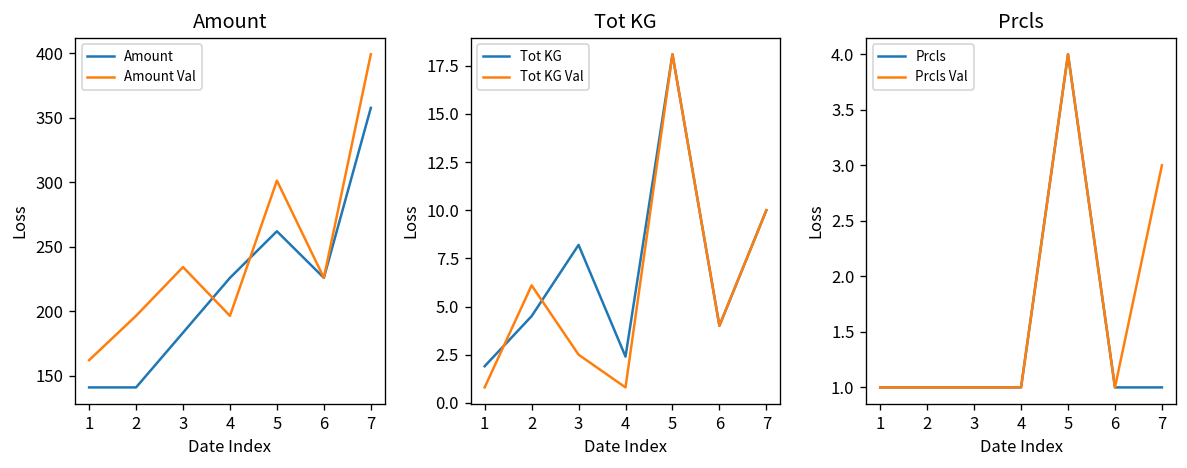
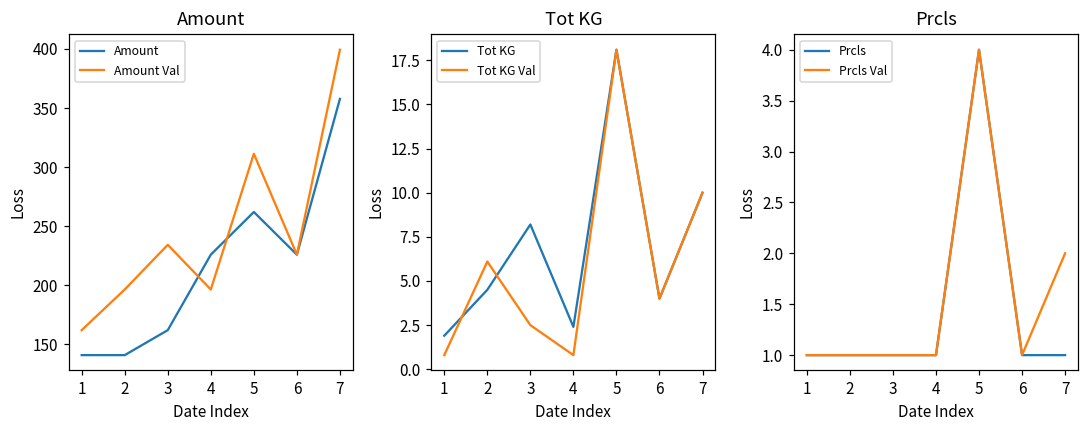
  {
    "Amount": {
      "Amount": {
        "1": 141,
        "2": 141,
-       "3": 183,
+       "3": 162,
        "4": 226,
        "5": 262,
        "7": 358
      },
      "Amount Val": {
        "1": 162,
        "2": 196,
        "3": 234,
        "4": 196,
-       "5": 301,
+       "5": 311,
        "7": 399
      }
    },
    "Tot KG": {
      "Tot KG": {
        "1": 1.9,
        "2": 4.5,
        "3": 8.2,
        "4": 2.4
      },
      "Tot KG Val": {
        "1": 0.8,
        "2": 6.1,
        "3": 2.5,
        "4": 0.8
      }
    },
    "Prcls": {
      "Prcls": {
        "7": 1
      },
      "Prcls Val": {
-       "7": 3
+       "7": 2
      }
    }
  }
